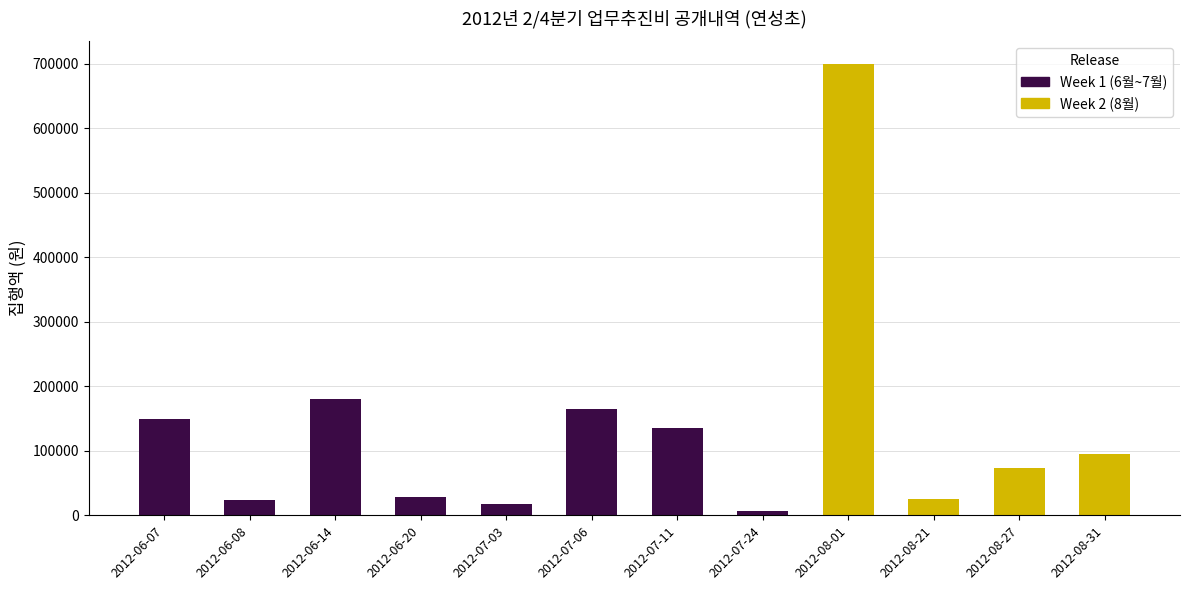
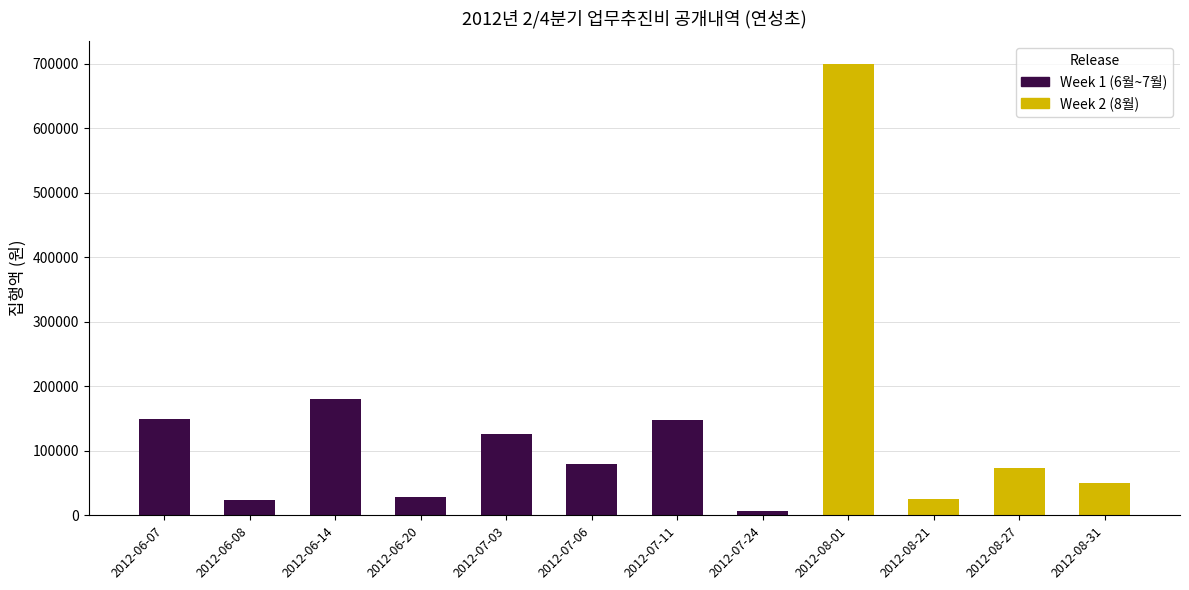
  {
    "Week 1 (6월~7월)": {
      "2012-06-07": 150000,
      "2012-06-08": 20000,
      "2012-06-14": 180000,
      "2012-06-20": 30000,
-     "2012-07-03": 20000,
-     "2012-07-06": 170000,
-     "2012-07-11": 140000,
+     "2012-07-03": 130000,
+     "2012-07-06": 80000,
+     "2012-07-11": 150000,
      "2012-07-24": 10000
    },
    "Week 2 (8월)": {
      "2012-08-01": 700000,
      "2012-08-21": 30000,
      "2012-08-27": 70000,
-     "2012-08-31": 90000
+     "2012-08-31": 50000
    }
  }
